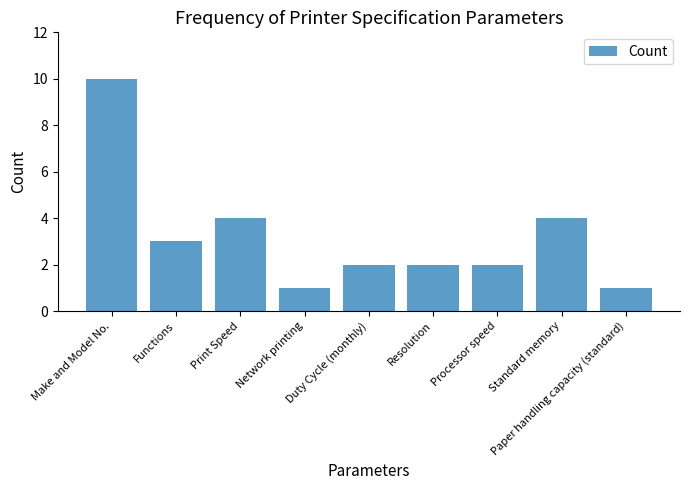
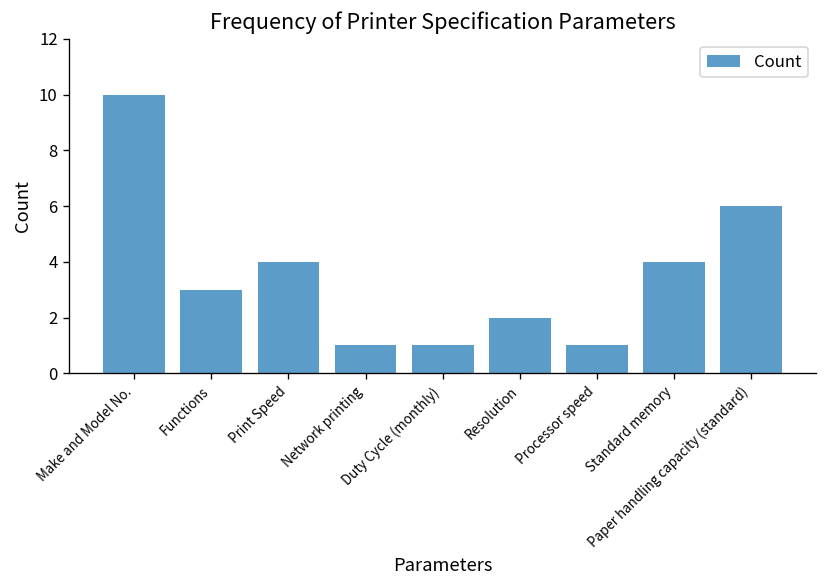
  {
    "Make and Model No.": 10,
    "Functions": 3,
    "Print Speed": 4,
    "Network printing": 1,
-   "Duty Cycle (monthly)": 2,
+   "Duty Cycle (monthly)": 1,
    "Resolution": 2,
-   "Processor speed": 2,
+   "Processor speed": 1,
    "Standard memory": 4,
-   "Paper handling capacity (standard)": 1
+   "Paper handling capacity (standard)": 6
  }
